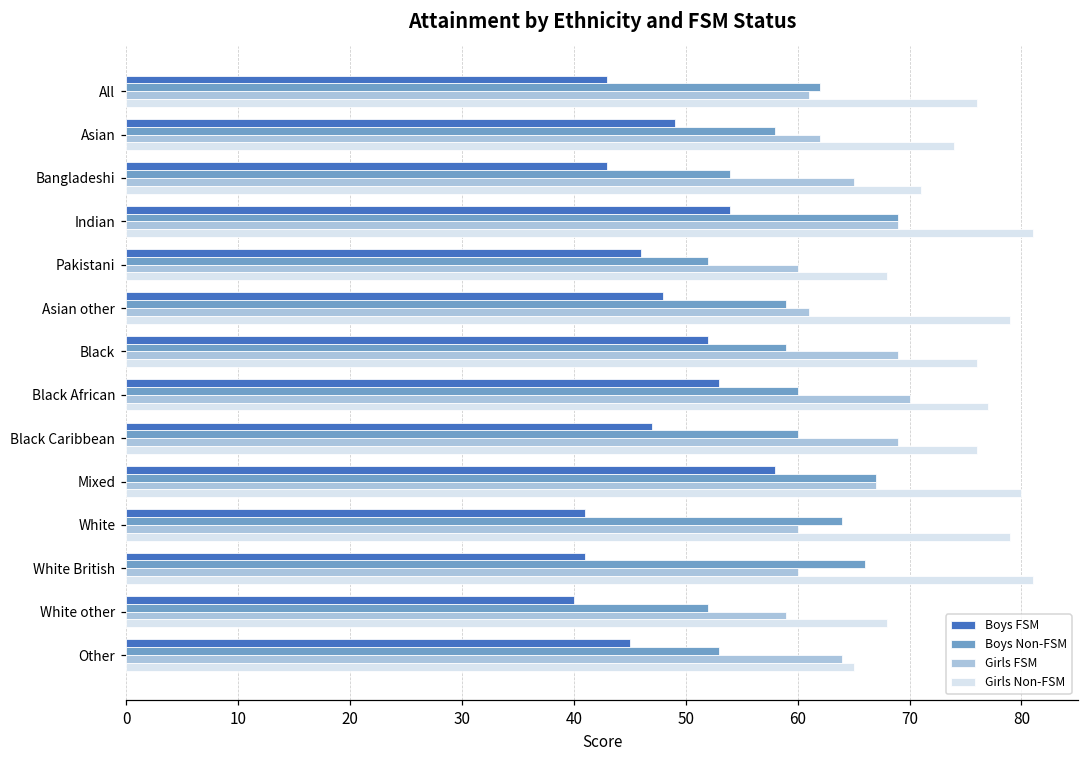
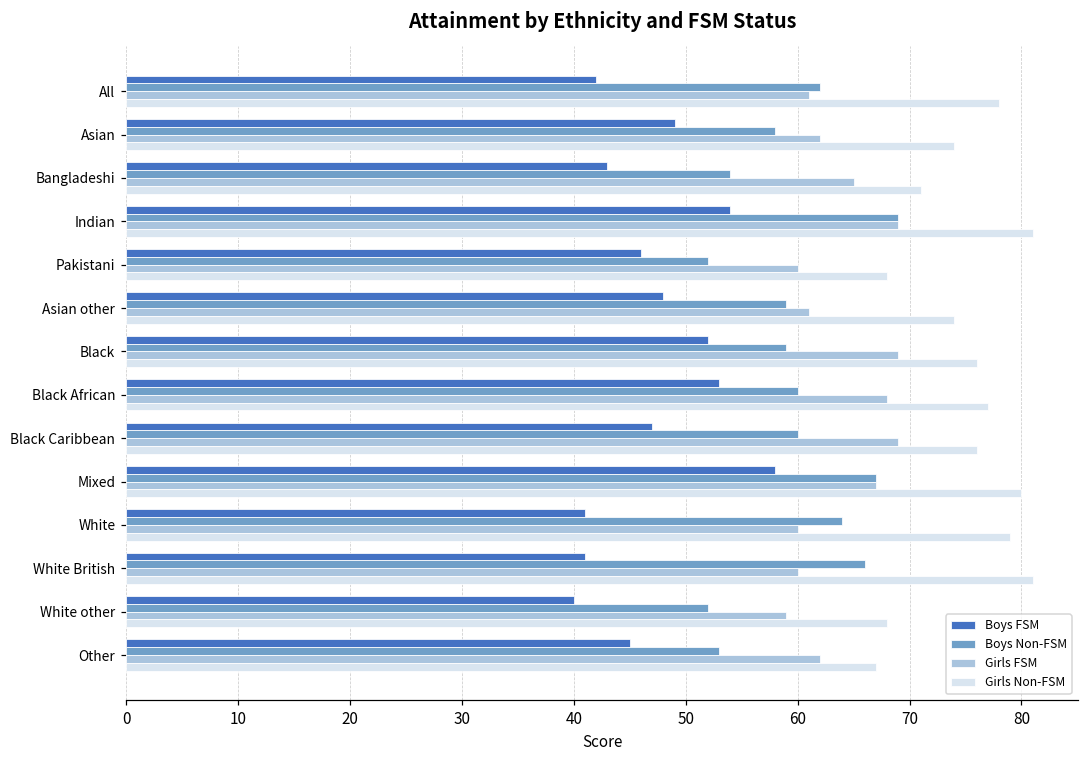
  {
    "Boys FSM": {
-     "All": 43,
+     "All": 42,
      "Asian": 49,
      "Bangladeshi": 43,
      "Indian": 54,
      "Pakistani": 46,
      "Asian other": 48,
      "Black": 52,
      "Black African": 53,
      "Black Caribbean": 47,
      "Mixed": 58,
      "White": 41,
      "White British": 41,
      "White other": 40,
      "Other": 45
    },
    "Boys Non-FSM": {
      "All": 62,
      "Asian": 58,
      "Bangladeshi": 54,
      "Indian": 69,
      "Pakistani": 52,
      "Asian other": 59,
      "Black": 59,
      "Black African": 60,
      "Black Caribbean": 60,
      "Mixed": 67,
      "White": 64,
      "White British": 66,
      "White other": 52,
      "Other": 53
    },
    "Girls FSM": {
      "All": 61,
      "Asian": 62,
      "Bangladeshi": 65,
      "Indian": 69,
      "Pakistani": 60,
      "Asian other": 61,
      "Black": 69,
-     "Black African": 70,
+     "Black African": 68,
      "Black Caribbean": 69,
      "Mixed": 67,
      "White": 60,
      "White British": 60,
      "White other": 59,
-     "Other": 64
+     "Other": 62
    },
    "Girls Non-FSM": {
-     "All": 76,
+     "All": 78,
      "Asian": 74,
      "Bangladeshi": 71,
      "Indian": 81,
      "Pakistani": 68,
-     "Asian other": 79,
+     "Asian other": 74,
      "Black": 76,
      "Black African": 77,
      "Black Caribbean": 76,
      "Mixed": 80,
      "White": 79,
      "White British": 81,
      "White other": 68,
-     "Other": 65
+     "Other": 67
    }
  }
